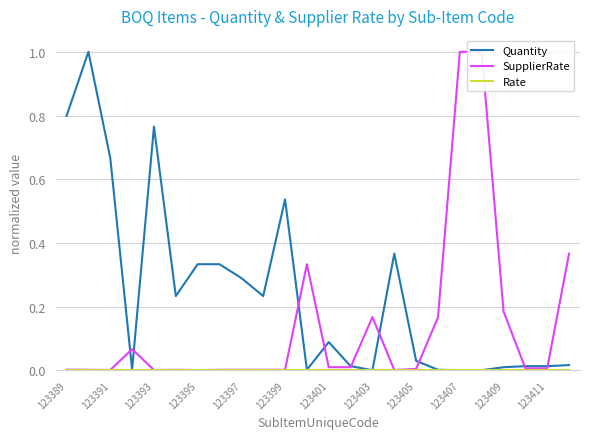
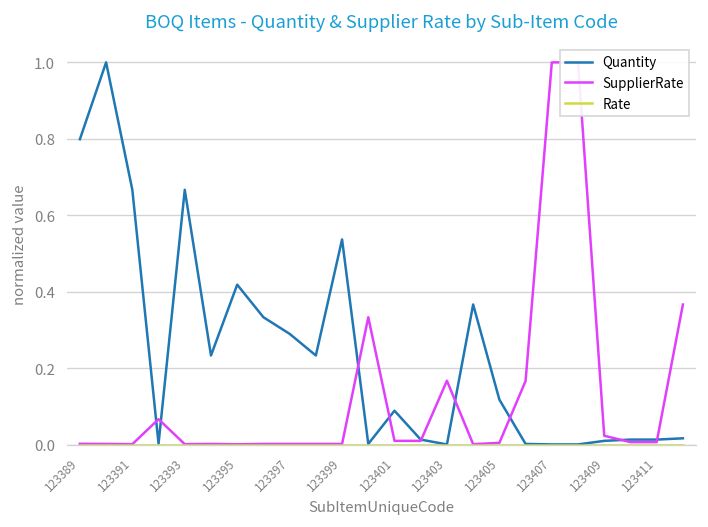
  {
    "Quantity": {
      "123389": 0.80,
      "123391": 0.67,
-     "123393": 0.77,
-     "123395": 0.33,
+     "123393": 0.67,
+     "123395": 0.42,
      "123397": 0.29,
      "123399": 0.54,
      "123401": 0.09,
-     "123405": 0.03,
+     "123405": 0.12,
      "123409": 0.01
    },
    "SupplierRate": {
      "123401": 0.01,
      "123403": 0.17,
      "123407": 1.00,
-     "123409": 0.19
+     "123409": 0.02
    },
    "Rate": {
      "123401": 0.00,
      "123409": 0.00
    }
  }
